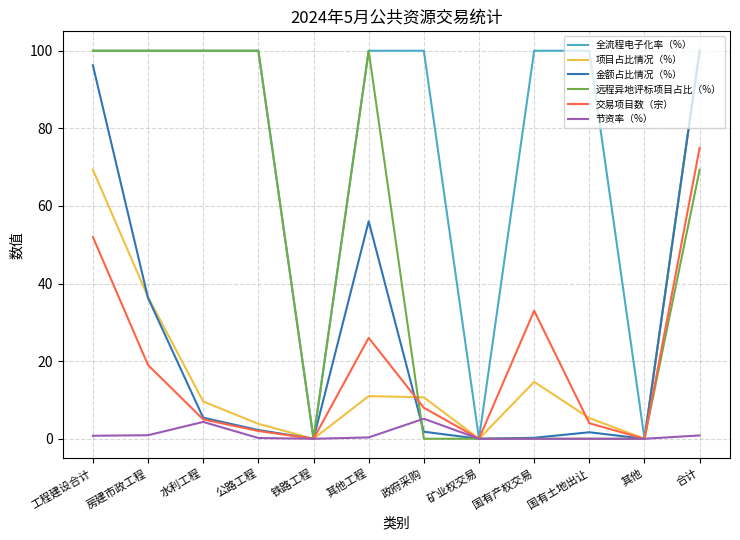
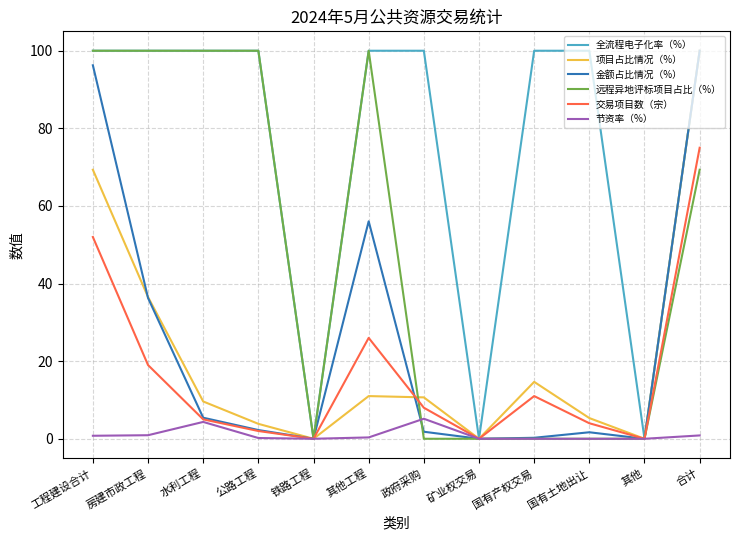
  {
    "全流程电子化率（%）": {
      "政府采购": 100,
      "国有产权交易": 100
    },
    "项目占比情况（%）": {
      "工程建设合计": 69,
      "水利工程": 10,
      "公路工程": 4,
      "其他工程": 11,
      "政府采购": 11,
      "国有产权交易": 15,
      "国有土地出让": 5
    },
    "金额占比情况（%）": {
      "工程建设合计": 96,
      "其他工程": 56,
      "政府采购": 2,
      "国有土地出让": 2
    },
    "远程异地评标项目占比（%）": {
      "政府采购": 0,
      "合计": 69
    },
    "交易项目数（宗）": {
      "工程建设合计": 52,
      "房建市政工程": 19,
      "其他工程": 26,
      "政府采购": 8,
-     "国有产权交易": 33,
+     "国有产权交易": 11,
      "国有土地出让": 4,
      "合计": 75
    },
    "节资率（%）": {
      "工程建设合计": 1,
      "房建市政工程": 1,
      "公路工程": 0,
      "其他工程": 0,
      "政府采购": 5,
      "合计": 1
    }
  }
